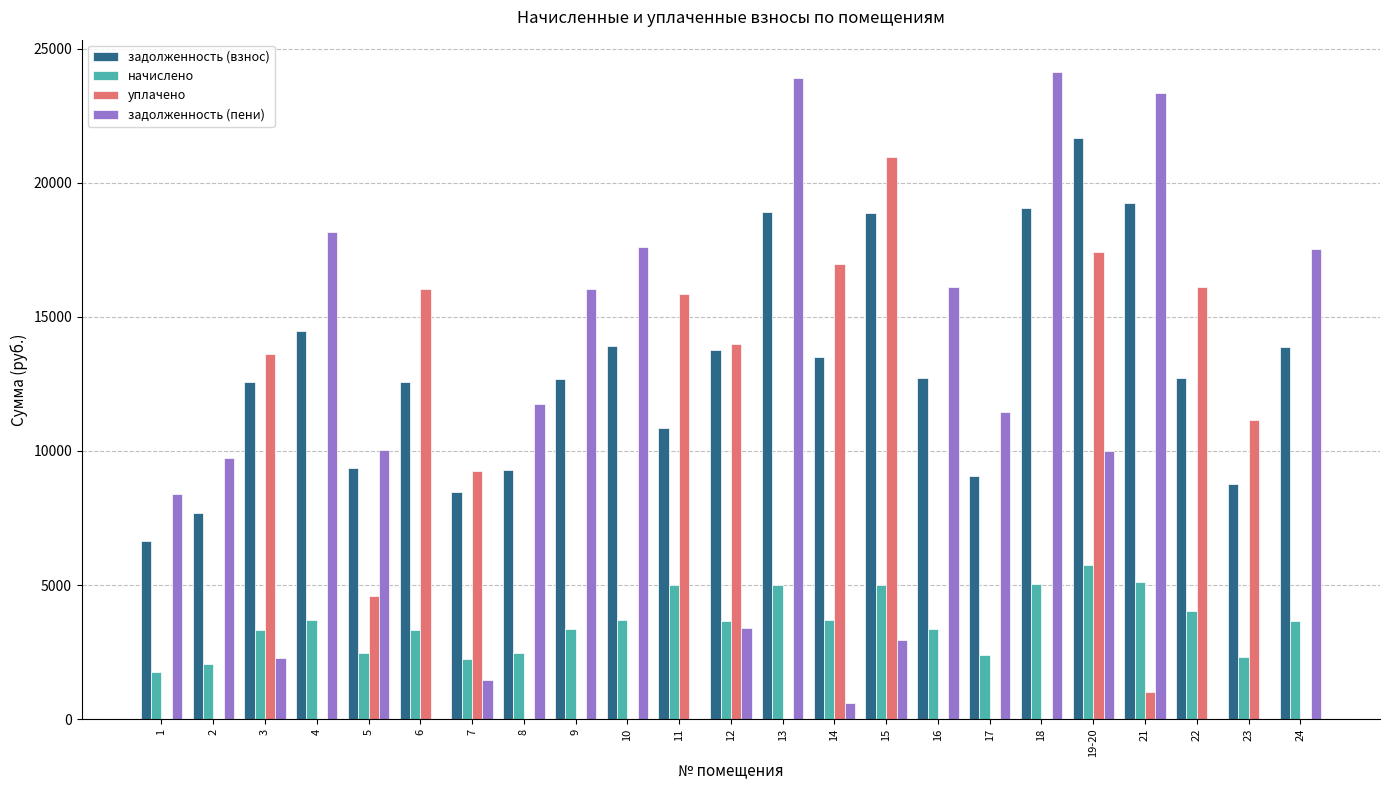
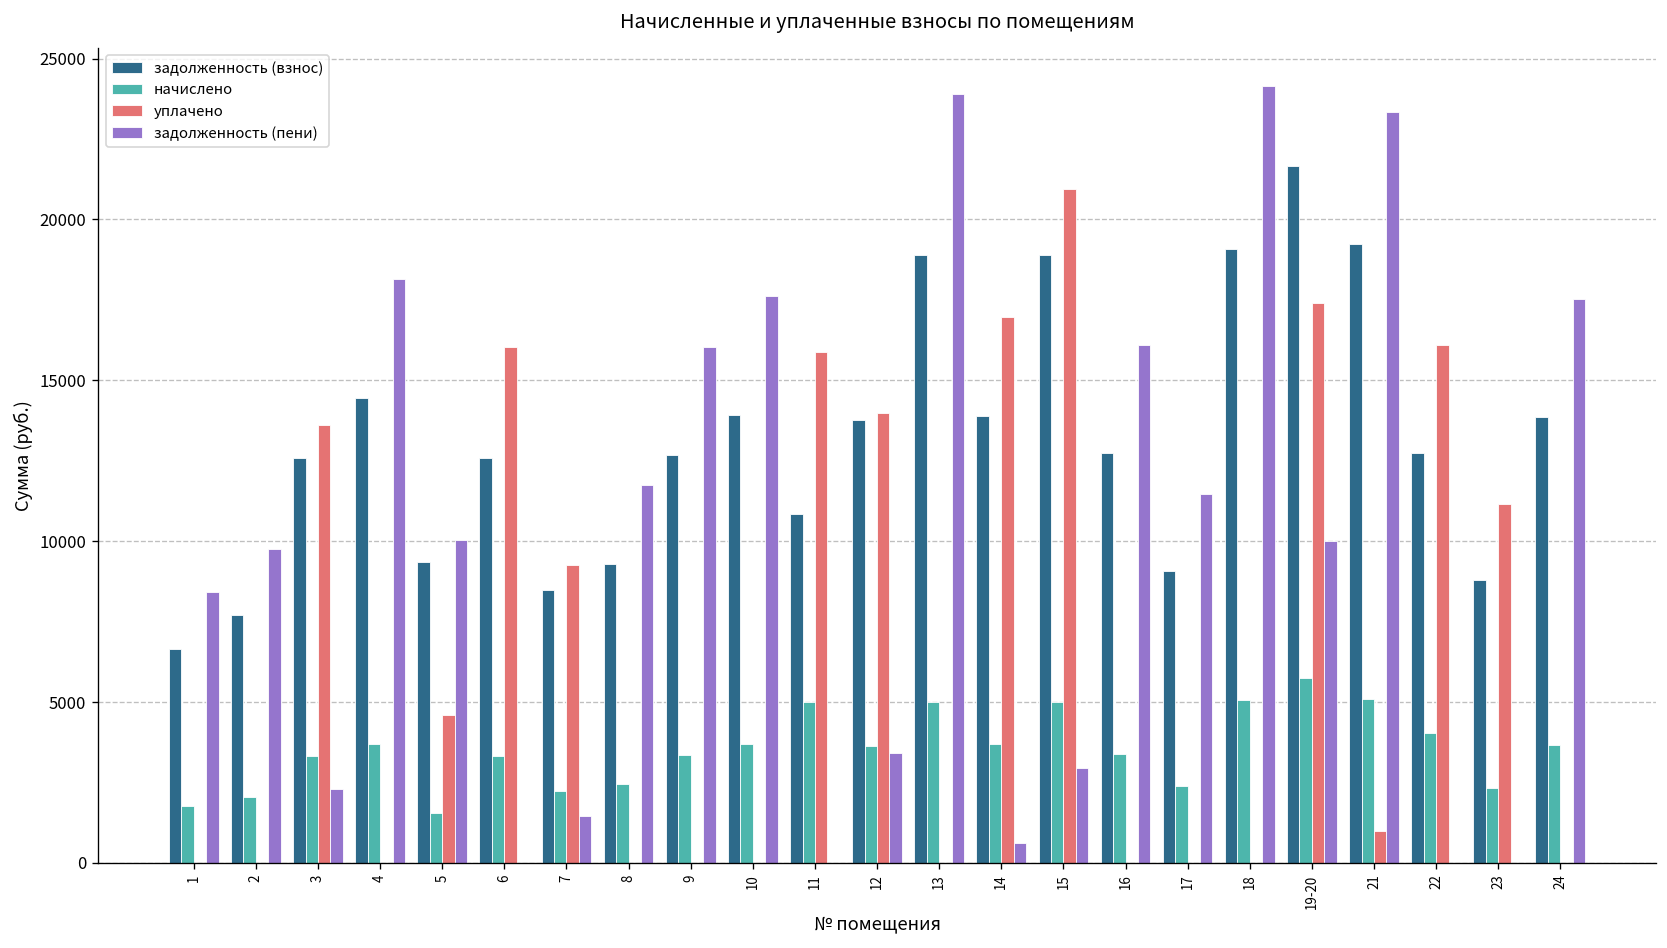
  {
    "задолженность (взнос)": {
      "1": 6700,
      "2": 7700,
      "3": 12600,
      "4": 14500,
      "5": 9300,
      "6": 12600,
      "7": 8500,
      "8": 9300,
      "9": 12700,
      "10": 13900,
      "11": 10900,
      "12": 13800,
      "13": 18900,
-     "14": 13500,
+     "14": 13900,
      "15": 18900,
      "16": 12700,
      "17": 9100,
      "18": 19100,
      "19-20": 21700,
      "21": 19200,
      "22": 12700,
      "23": 8800,
      "24": 13900
    },
    "начислено": {
      "1": 1800,
      "2": 2000,
      "3": 3300,
      "4": 3700,
-     "5": 2500,
+     "5": 1500,
      "6": 3300,
      "7": 2200,
      "8": 2500,
      "9": 3400,
      "10": 3700,
      "11": 5000,
      "12": 3600,
      "13": 5000,
      "14": 3700,
      "15": 5000,
      "16": 3400,
      "17": 2400,
      "18": 5100,
      "19-20": 5700,
      "21": 5100,
      "22": 4000,
      "23": 2300,
      "24": 3700
    },
    "уплачено": {
      "1": 0,
      "2": 0,
      "3": 13600,
      "4": 0,
      "5": 4600,
      "6": 16000,
      "7": 9300,
      "8": 0,
      "9": 0,
      "10": 0,
      "11": 15900,
      "12": 14000,
      "13": 0,
      "14": 17000,
      "15": 21000,
      "16": 0,
      "17": 0,
      "18": 0,
      "19-20": 17400,
      "21": 1000,
      "22": 16100,
      "23": 11100,
      "24": 0
    },
    "задолженность (пени)": {
      "1": 8400,
      "2": 9700,
      "3": 2300,
      "4": 18200,
      "5": 10000,
      "6": 0,
      "7": 1400,
      "8": 11800,
      "9": 16000,
      "10": 17600,
      "11": 0,
      "12": 3400,
      "13": 23900,
      "14": 600,
      "15": 2900,
      "16": 16100,
      "17": 11500,
      "18": 24100,
      "19-20": 10000,
      "21": 23300,
      "23": 0,
      "24": 17500
    }
  }
